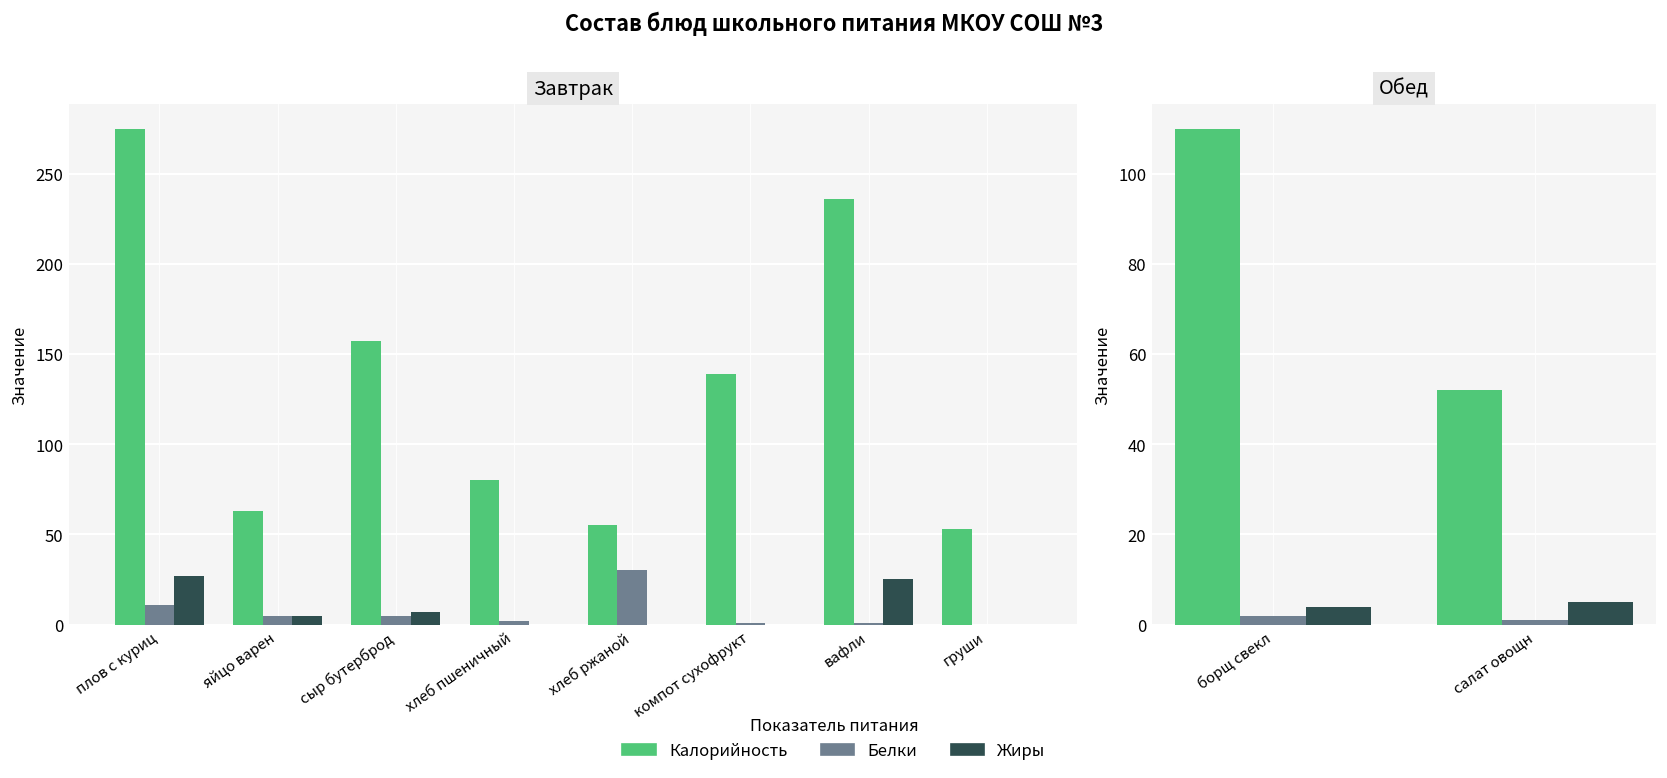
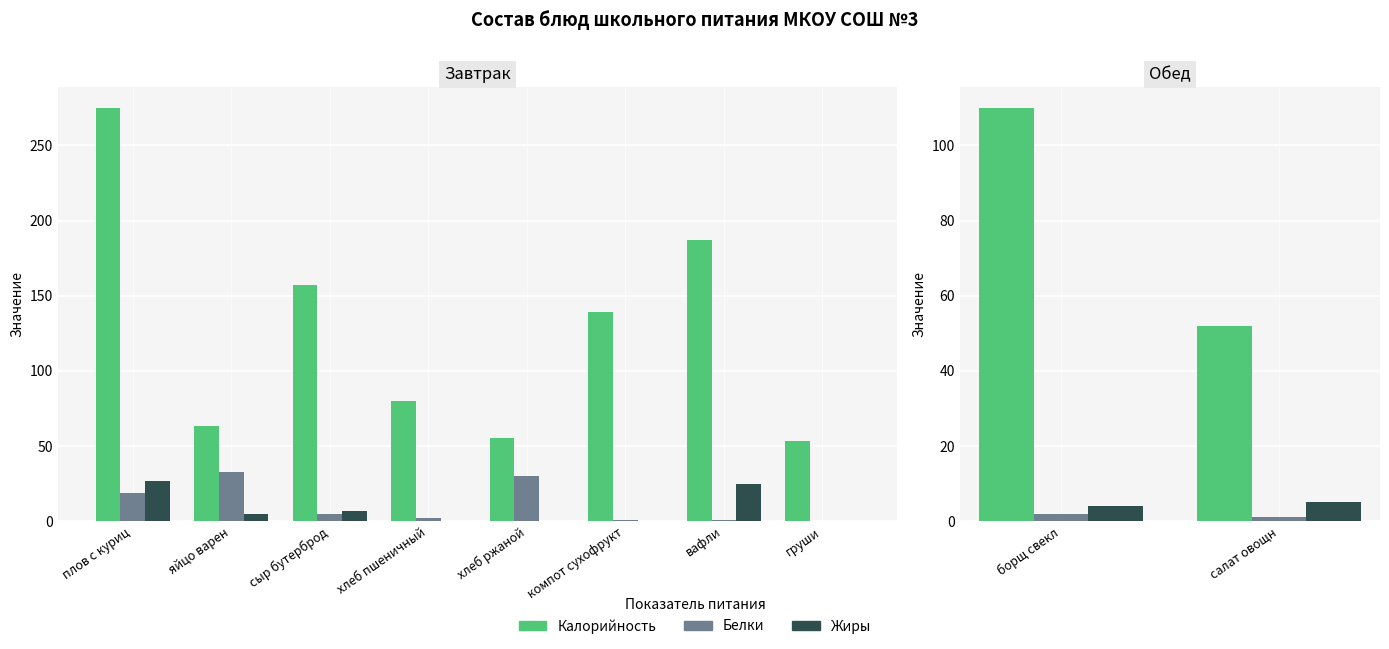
  {
    "Завтрак": {
      "Калорийность": {
        "плов с куриц": 275,
        "яйцо варен": 63,
        "сыр бутерброд": 157,
        "хлеб пшеничный": 80,
        "хлеб ржаной": 55,
        "компот сухофрукт": 139,
-       "вафли": 236,
+       "вафли": 187,
        "груши": 53
      },
      "Белки": {
-       "плов с куриц": 11,
-       "яйцо варен": 5,
+       "плов с куриц": 19,
+       "яйцо варен": 33,
        "сыр бутерброд": 5,
        "хлеб пшеничный": 2,
        "хлеб ржаной": 30,
        "груши": 0
      },
      "Жиры": {
        "плов с куриц": 27,
        "яйцо варен": 5,
        "сыр бутерброд": 7,
        "хлеб пшеничный": 0,
        "хлеб ржаной": 0,
        "компот сухофрукт": 0,
        "вафли": 25,
        "груши": 0
      }
    },
    "Обед": {
      "Калорийность": {
        "борщ свекл": 110,
        "салат овощн": 52
      },
      "Белки": {
        "борщ свекл": 2,
        "салат овощн": 1
      },
      "Жиры": {
        "борщ свекл": 4,
        "салат овощн": 5
      }
    }
  }
